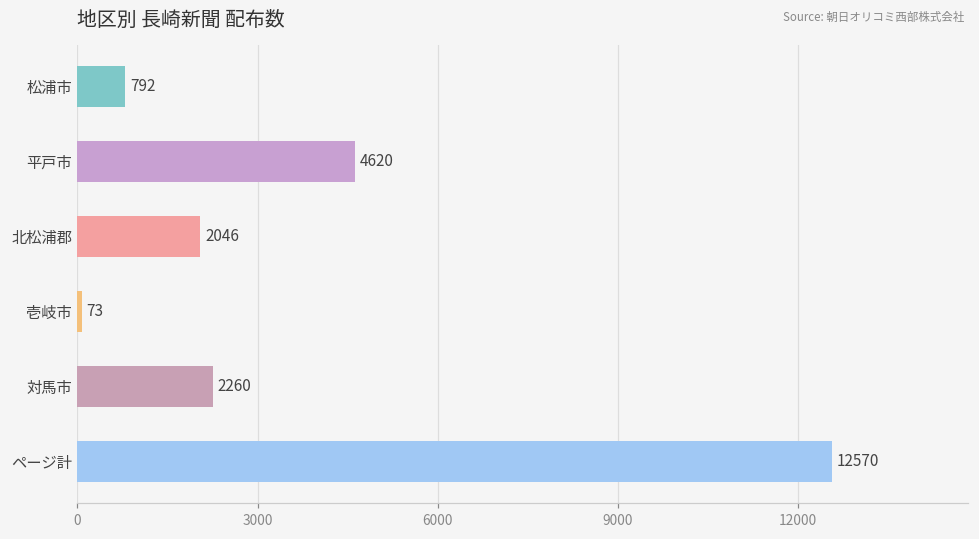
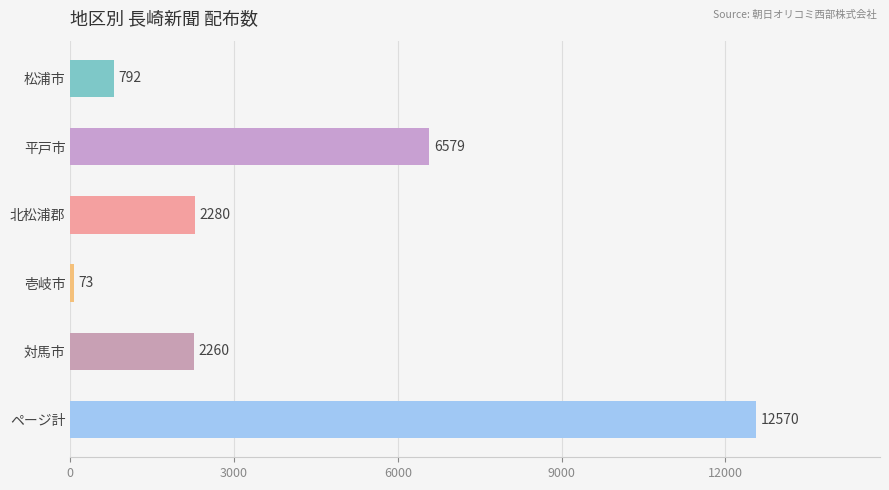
  {
    "松浦市": 792,
-   "平戸市": 4620,
-   "北松浦郡": 2046,
+   "平戸市": 6579,
+   "北松浦郡": 2280,
    "壱岐市": 73,
    "対馬市": 2260,
    "ページ計": 12570
  }
